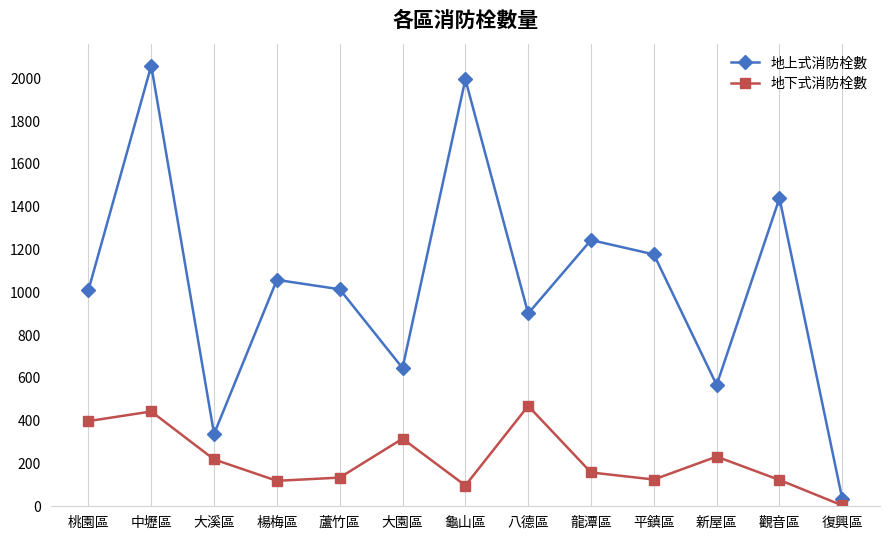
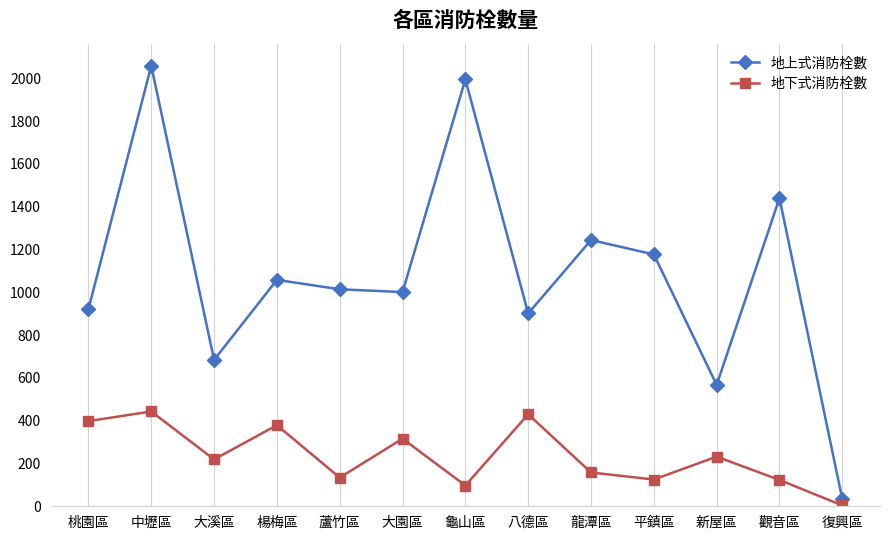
  {
    "地上式消防栓數": {
-     "桃園區": 1010,
+     "桃園區": 920,
      "中壢區": 2060,
-     "大溪區": 340,
+     "大溪區": 680,
      "楊梅區": 1060,
      "蘆竹區": 1010,
-     "大園區": 650,
+     "大園區": 1000,
      "龜山區": 2000,
      "八德區": 900,
      "龍潭區": 1240,
      "平鎮區": 1180,
      "新屋區": 570,
      "觀音區": 1440,
      "復興區": 30
    },
    "地下式消防栓數": {
      "桃園區": 400,
      "中壢區": 440,
      "大溪區": 220,
-     "楊梅區": 120,
+     "楊梅區": 380,
      "蘆竹區": 130,
      "大園區": 320,
      "龜山區": 100,
-     "八德區": 470,
+     "八德區": 430,
      "龍潭區": 160,
      "平鎮區": 130,
      "新屋區": 230,
      "觀音區": 120,
      "復興區": 0
    }
  }
